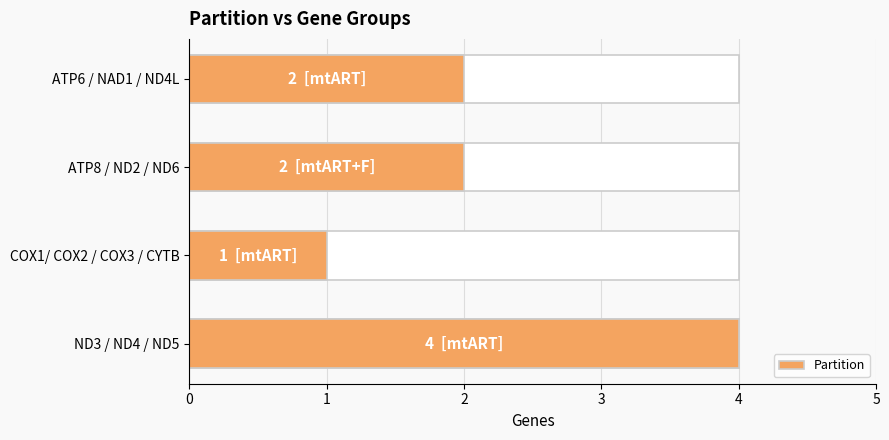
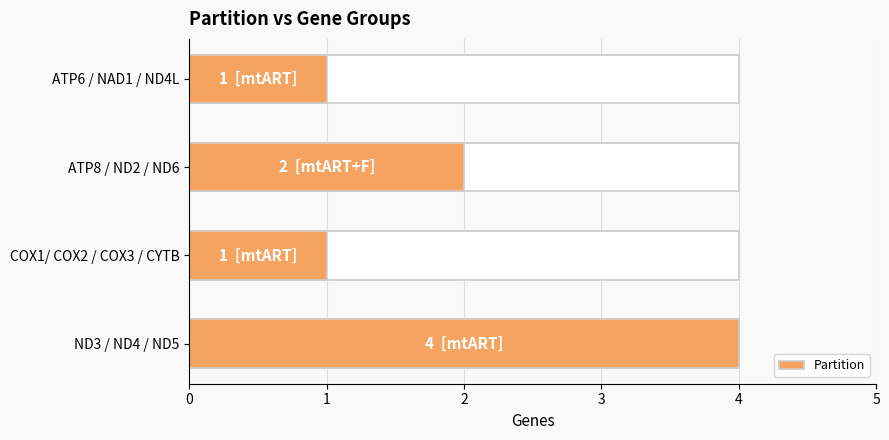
  {
    "Partition": {
-     "ATP6 / NAD1 / ND4L": 2,
+     "ATP6 / NAD1 / ND4L": 1,
      "ND3 / ND4 / ND5": 4
    }
  }
